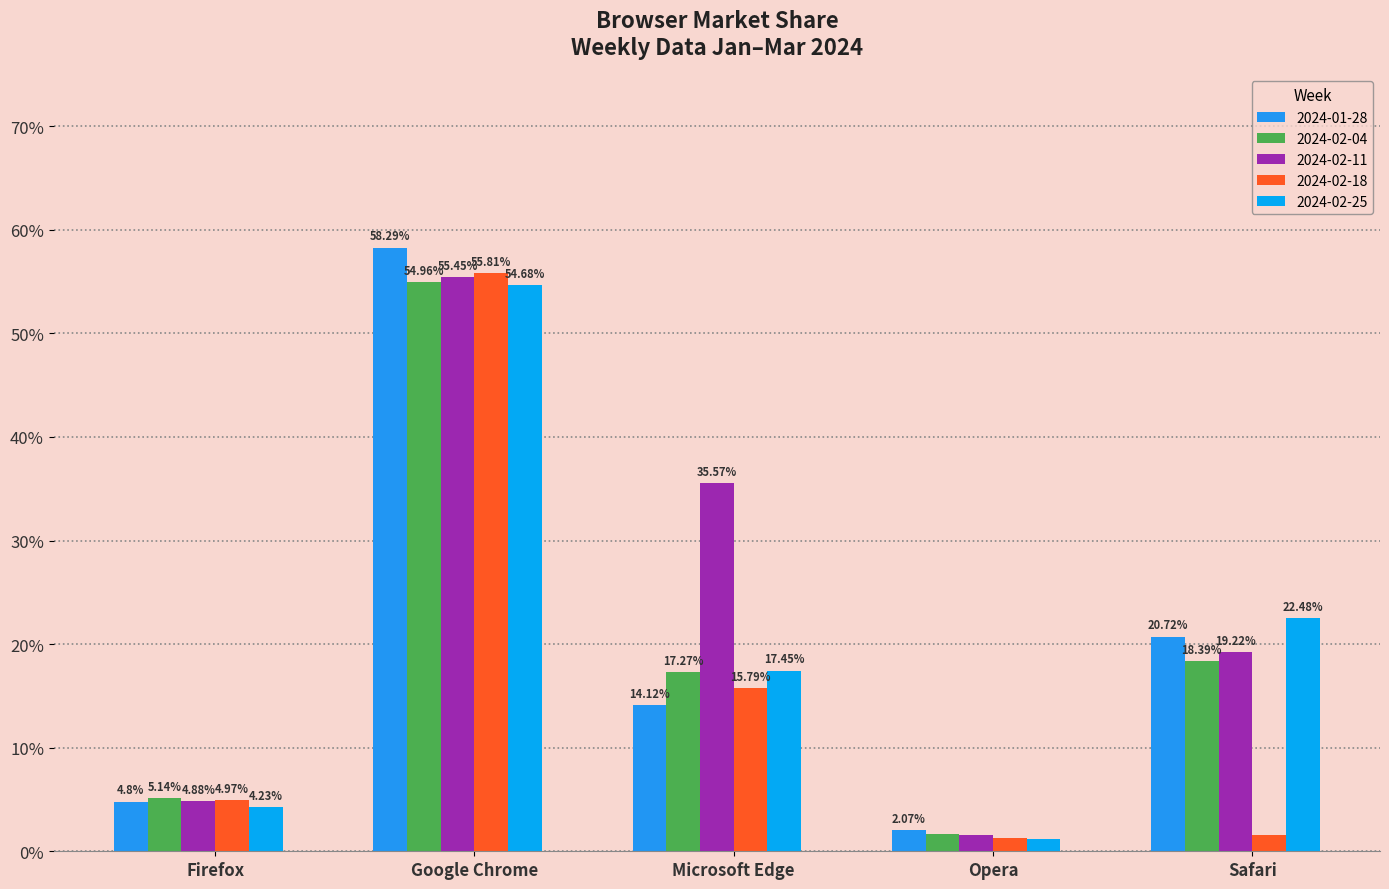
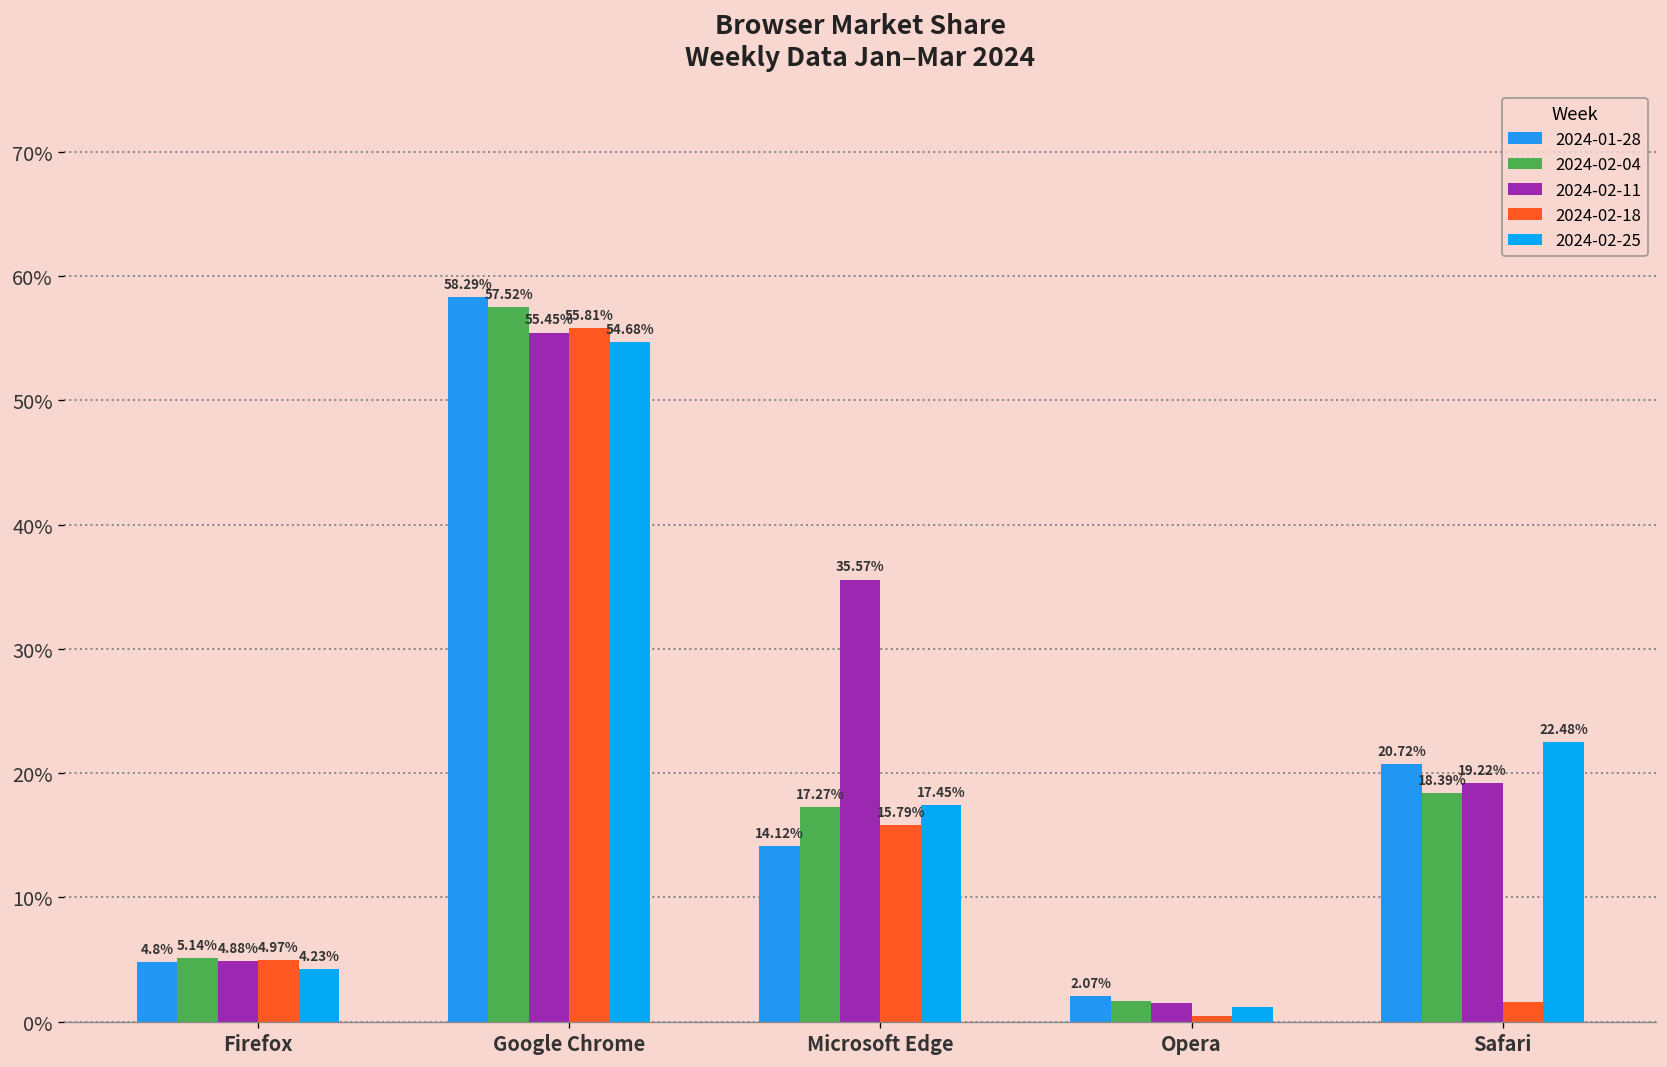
  {
    "2024-02-04": {
      "Firefox": "5.14%",
-     "Google Chrome": "54.96%",
+     "Google Chrome": "57.52%",
      "Microsoft Edge": "17.27%",
      "Safari": "18.39%"
    },
    "2024-02-11": {
      "Firefox": "4.88%",
      "Google Chrome": "55.45%",
      "Microsoft Edge": "35.57%",
      "Safari": "19.22%"
    },
    "2024-02-18": {
-     "Opera": "1.3%",
+     "Opera": "0.5%",
      "Safari": "1.6%"
    }
  }
